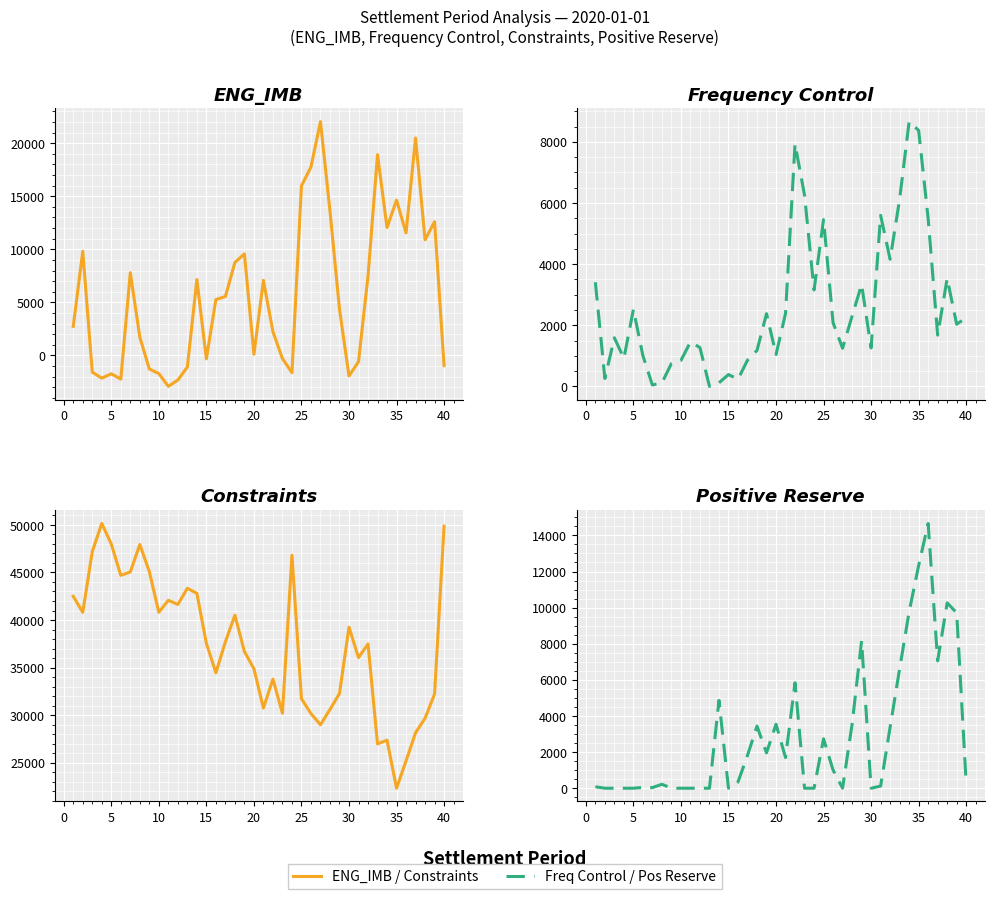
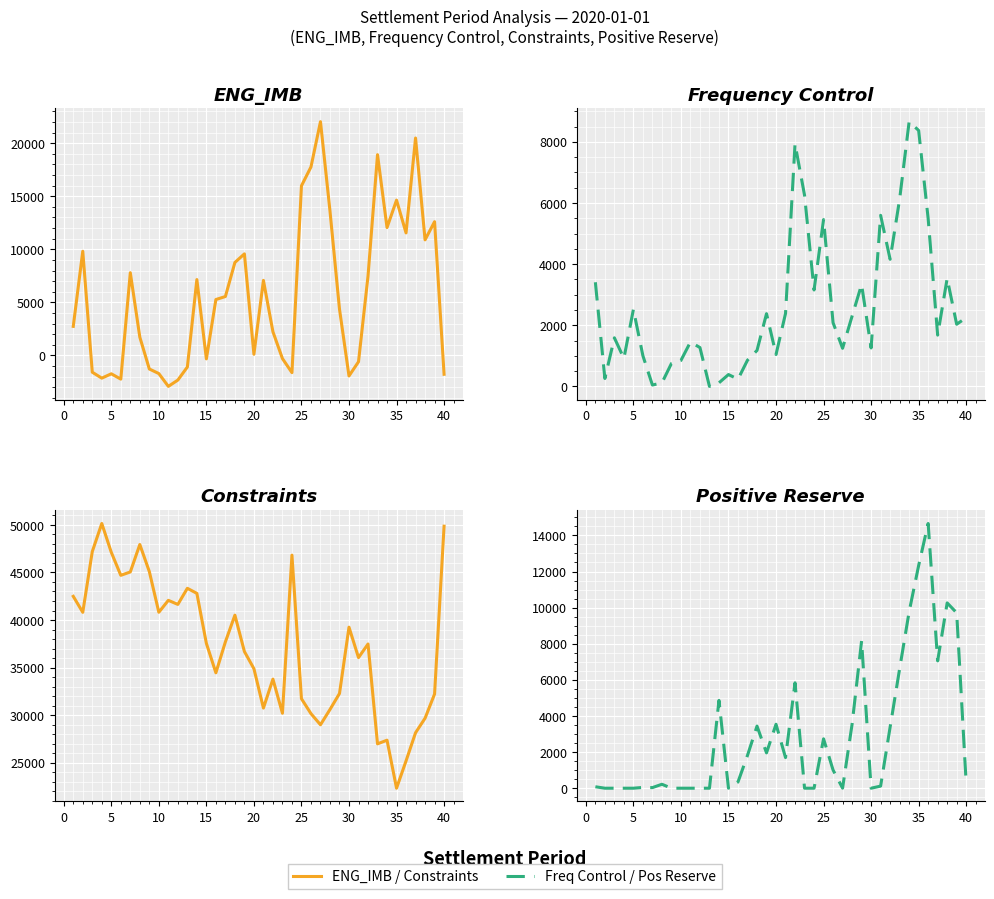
  {
    "ENG_IMB": {
      "5": -1700,
      "10": -1700,
      "15": -300,
      "20": 100,
      "25": 16000,
      "30": -1900,
      "35": 14600,
-     "40": -1000
+     "40": -1800
    },
    "Frequency Control": {
      "5": 2500,
      "10": 800,
      "15": 400,
      "20": 1000,
      "25": 5500,
      "30": 1300,
      "35": 8400,
      "40": 2200
    },
    "Constraints": {
-     "5": 48000,
+     "5": 47000,
      "10": 41000,
      "15": 38000,
      "20": 35000,
      "25": 32000,
      "30": 39000,
      "35": 22000,
      "40": 50000
    },
    "Positive Reserve": {
      "5": 0,
      "10": 0,
      "15": 0,
      "20": 3500,
      "25": 2700,
      "30": 0,
      "35": 12300,
      "40": 300
    }
  }
